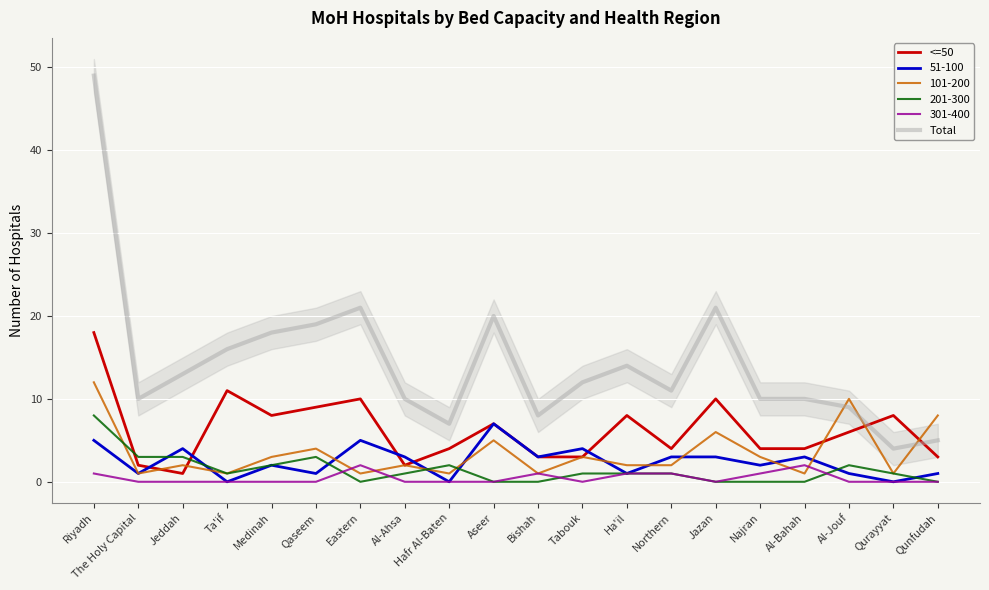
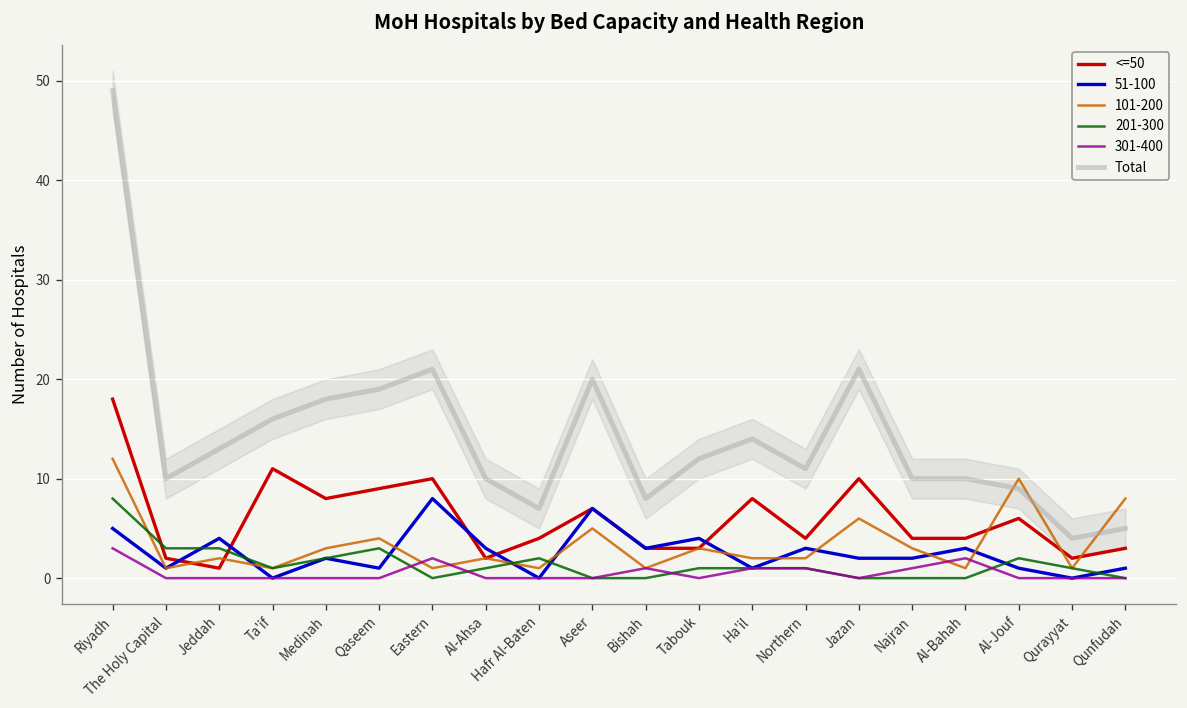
  {
    "<=50": {
      "Riyadh": 18,
      "The Holy Capital": 2,
      "Jeddah": 1,
      "Ta'if": 11,
      "Medinah": 8,
      "Qaseem": 9,
      "Eastern": 10,
      "Hafr Al-Baten": 4,
      "Ha'il": 8,
      "Northern": 4,
      "Jazan": 10,
      "Najran": 4,
      "Al-Bahah": 4,
      "Al-Jouf": 6,
-     "Qurayyat": 8,
+     "Qurayyat": 2,
      "Qunfudah": 3
    },
    "51-100": {
      "Riyadh": 5,
      "Jeddah": 4,
      "Qaseem": 1,
-     "Eastern": 5,
+     "Eastern": 8,
      "Al-Ahsa": 3,
      "Tabouk": 4,
      "Northern": 3,
-     "Jazan": 3,
+     "Jazan": 2,
      "Najran": 2,
      "Al-Bahah": 3,
      "Al-Jouf": 1,
      "Qunfudah": 1
    },
    "101-200": {
      "Riyadh": 12,
      "Jeddah": 2,
      "Medinah": 3,
      "Qaseem": 4,
      "Eastern": 1,
      "Hafr Al-Baten": 1,
      "Aseer": 5,
      "Ha'il": 2,
      "Northern": 2,
      "Jazan": 6,
      "Najran": 3,
      "Al-Bahah": 1,
      "Al-Jouf": 10,
      "Qunfudah": 8
    },
    "201-300": {
      "Riyadh": 8,
      "The Holy Capital": 3,
      "Jeddah": 3,
      "Qaseem": 3,
      "Eastern": 0,
      "Al-Ahsa": 1,
      "Hafr Al-Baten": 2,
      "Bishah": 0,
      "Tabouk": 1,
      "Najran": 0,
      "Al-Bahah": 0,
      "Al-Jouf": 2
    },
    "301-400": {
-     "Riyadh": 1,
+     "Riyadh": 3,
      "The Holy Capital": 0,
      "Jeddah": 0,
      "Medinah": 0,
      "Qaseem": 0,
      "Eastern": 2,
      "Al-Ahsa": 0,
      "Tabouk": 0,
      "Najran": 1,
      "Al-Bahah": 2,
      "Al-Jouf": 0
    }
  }
